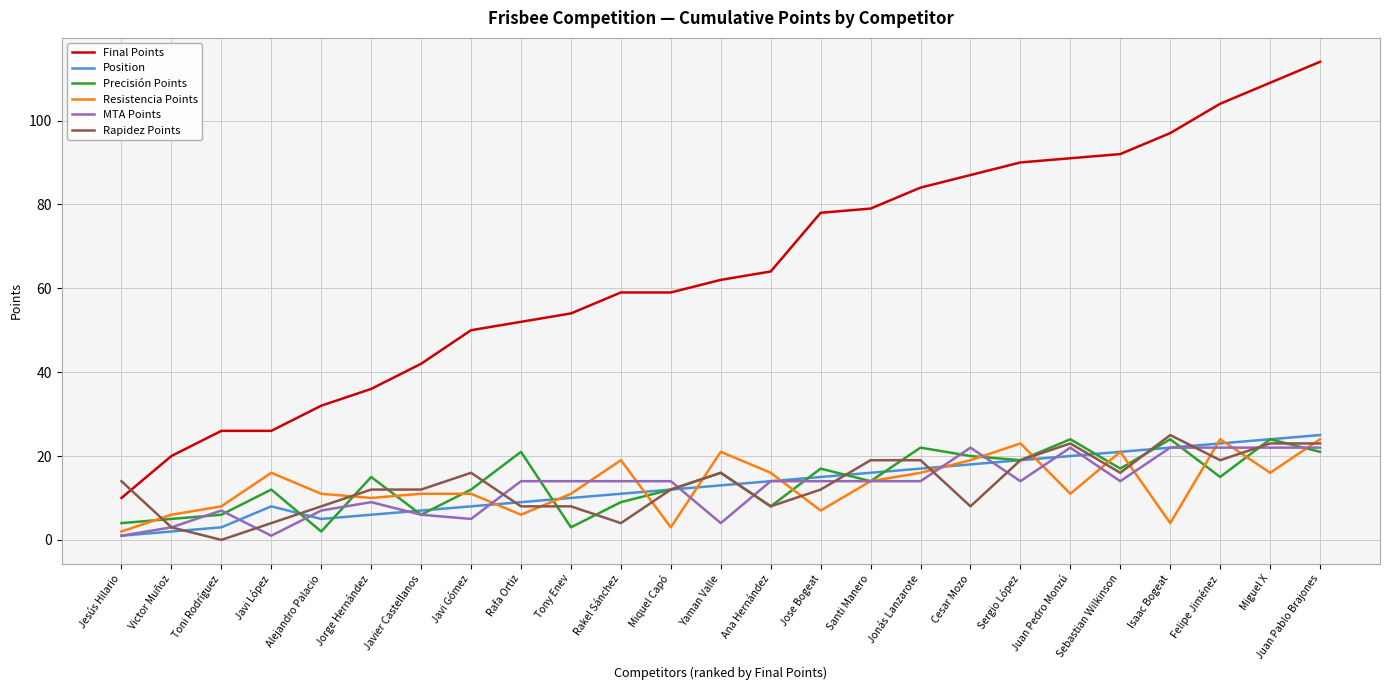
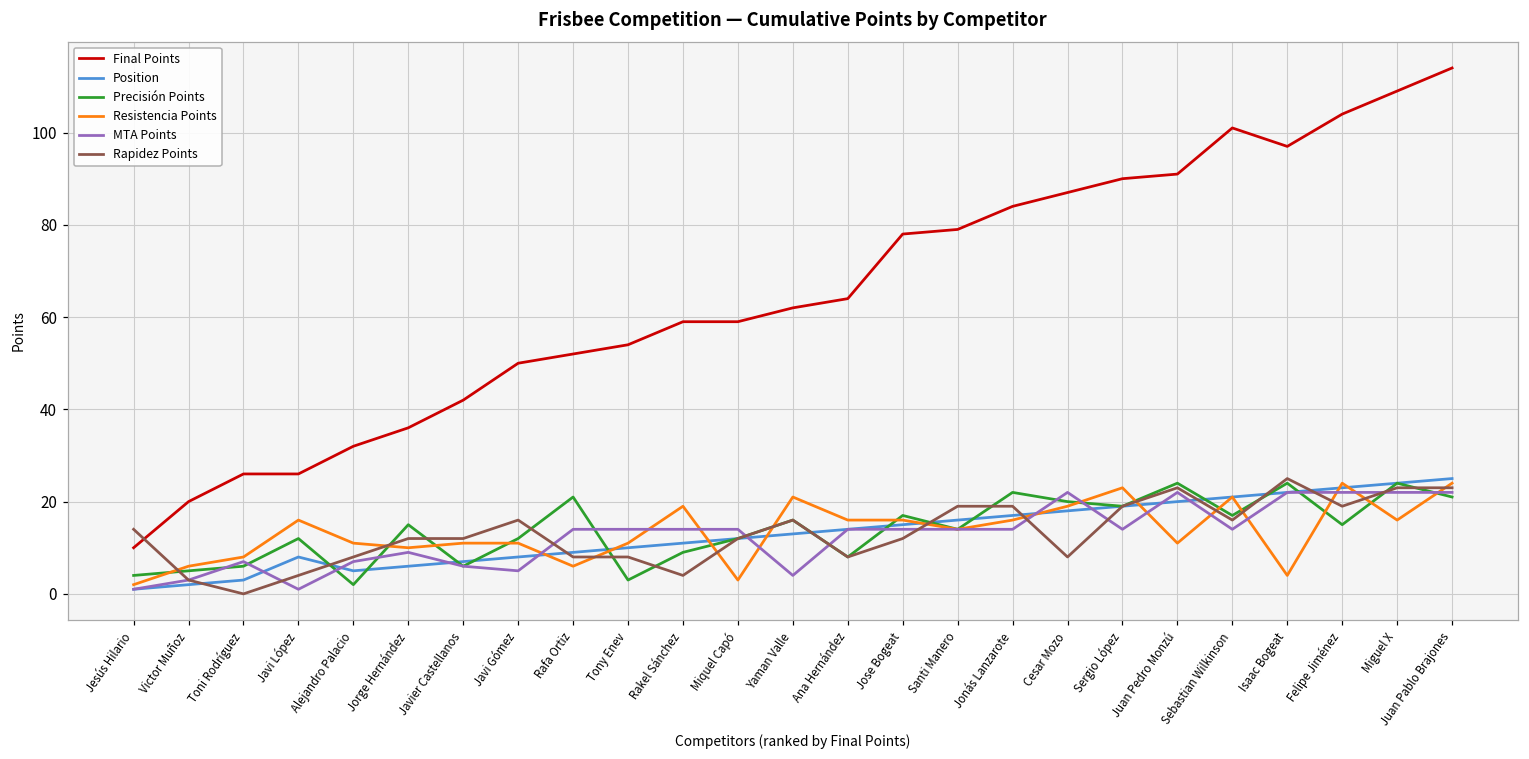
  {
    "Final Points": {
      "Jesús Hilario": 10,
      "Victor Muñoz": 20,
      "Toni Rodríguez": 26,
      "Javi López": 26,
      "Alejandro Palacio": 32,
      "Jorge Hernández": 36,
      "Javier Castellanos": 42,
      "Javi Gómez": 50,
      "Rafa Ortiz": 52,
      "Tony Enev": 54,
      "Rakel Sánchez": 59,
      "Miquel Capó": 59,
      "Yaman Valle": 62,
      "Ana Hernández": 64,
      "Jose Bogeat": 78,
      "Santi Manero": 79,
      "Jonás Lanzarote": 84,
      "Cesar Mozo": 87,
      "Sergio López": 90,
      "Juan Pedro Monzú": 91,
-     "Sebastian Wilkinson": 92,
+     "Sebastian Wilkinson": 101,
      "Isaac Bogeat": 97,
      "Felipe Jiménez": 104,
      "Miguel X": 109,
      "Juan Pablo Brajones": 114
    },
    "Position": {
      "Victor Muñoz": 2,
      "Toni Rodríguez": 3,
      "Javi López": 8,
      "Alejandro Palacio": 5,
      "Jorge Hernández": 6,
      "Javier Castellanos": 7,
      "Javi Gómez": 8,
      "Rafa Ortiz": 9,
      "Tony Enev": 10,
      "Rakel Sánchez": 11,
      "Yaman Valle": 13,
      "Jose Bogeat": 15,
      "Santi Manero": 16,
      "Jonás Lanzarote": 17,
      "Cesar Mozo": 18,
      "Juan Pedro Monzú": 20,
      "Felipe Jiménez": 23,
      "Juan Pablo Brajones": 25
    },
    "Precisión Points": {
      "Jesús Hilario": 4,
      "Victor Muñoz": 5,
      "Toni Rodríguez": 6,
      "Javi López": 12,
      "Alejandro Palacio": 2,
      "Jorge Hernández": 15,
      "Javi Gómez": 12,
      "Rafa Ortiz": 21,
      "Tony Enev": 3,
      "Rakel Sánchez": 9,
      "Jose Bogeat": 17,
      "Jonás Lanzarote": 22,
      "Cesar Mozo": 20,
      "Juan Pedro Monzú": 24,
      "Sebastian Wilkinson": 17,
      "Isaac Bogeat": 24,
      "Felipe Jiménez": 15,
      "Juan Pablo Brajones": 21
    },
    "Resistencia Points": {
      "Jesús Hilario": 2,
      "Victor Muñoz": 6,
      "Toni Rodríguez": 8,
      "Javi López": 16,
      "Alejandro Palacio": 11,
      "Jorge Hernández": 10,
      "Javier Castellanos": 11,
      "Javi Gómez": 11,
      "Rafa Ortiz": 6,
      "Tony Enev": 11,
      "Rakel Sánchez": 19,
      "Miquel Capó": 3,
      "Yaman Valle": 21,
      "Ana Hernández": 16,
-     "Jose Bogeat": 7,
+     "Jose Bogeat": 16,
      "Jonás Lanzarote": 16,
      "Cesar Mozo": 19,
      "Sergio López": 23,
      "Juan Pedro Monzú": 11,
      "Isaac Bogeat": 4,
      "Felipe Jiménez": 24,
      "Miguel X": 16,
      "Juan Pablo Brajones": 24
    },
    "MTA Points": {
      "Toni Rodríguez": 7,
      "Javi López": 1,
      "Alejandro Palacio": 7,
      "Jorge Hernández": 9,
      "Javi Gómez": 5,
      "Rafa Ortiz": 14,
      "Tony Enev": 14,
      "Rakel Sánchez": 14,
      "Miquel Capó": 14,
      "Yaman Valle": 4,
      "Jose Bogeat": 14,
      "Jonás Lanzarote": 14,
      "Cesar Mozo": 22,
      "Sergio López": 14,
      "Juan Pedro Monzú": 22,
      "Sebastian Wilkinson": 14,
      "Felipe Jiménez": 22,
      "Miguel X": 22,
      "Juan Pablo Brajones": 22
    },
    "Rapidez Points": {
      "Jesús Hilario": 14,
      "Toni Rodríguez": 0,
      "Javi López": 4,
      "Alejandro Palacio": 8,
      "Jorge Hernández": 12,
      "Javier Castellanos": 12,
      "Javi Gómez": 16,
      "Rafa Ortiz": 8,
      "Tony Enev": 8,
      "Rakel Sánchez": 4,
      "Jose Bogeat": 12,
      "Santi Manero": 19,
      "Jonás Lanzarote": 19,
      "Cesar Mozo": 8,
      "Juan Pedro Monzú": 23,
      "Sebastian Wilkinson": 16,
      "Isaac Bogeat": 25,
      "Felipe Jiménez": 19,
      "Miguel X": 23,
      "Juan Pablo Brajones": 23
    }
  }
